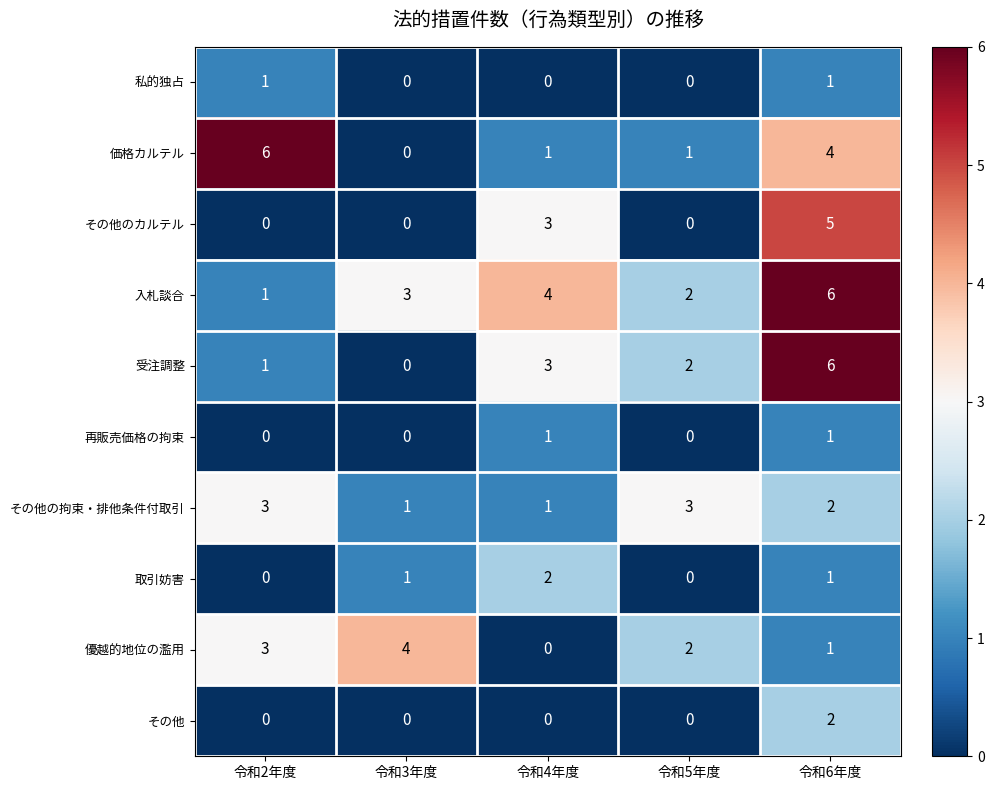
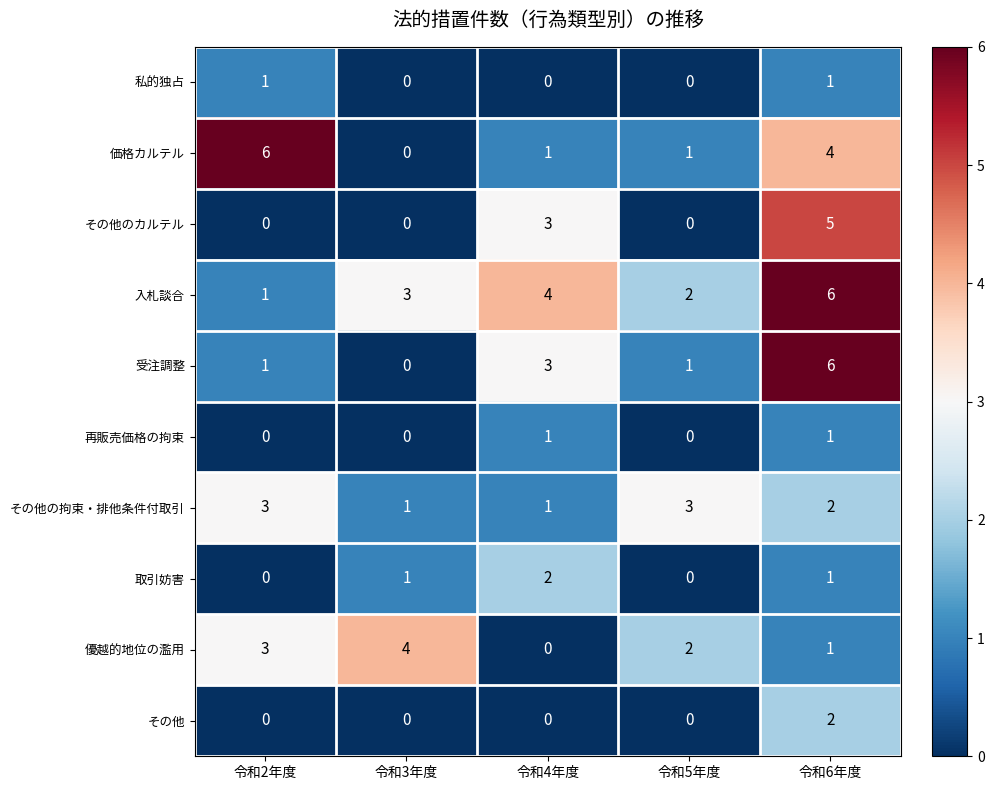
  {
    "私的独占": {
      "令和2年度": 1,
      "令和3年度": 0,
      "令和4年度": 0,
      "令和5年度": 0,
      "令和6年度": 1
    },
    "価格カルテル": {
      "令和2年度": 6,
      "令和3年度": 0,
      "令和4年度": 1,
      "令和5年度": 1,
      "令和6年度": 4
    },
    "その他のカルテル": {
      "令和2年度": 0,
      "令和3年度": 0,
      "令和4年度": 3,
      "令和5年度": 0,
      "令和6年度": 5
    },
    "入札談合": {
      "令和2年度": 1,
      "令和3年度": 3,
      "令和4年度": 4,
      "令和5年度": 2,
      "令和6年度": 6
    },
    "受注調整": {
      "令和2年度": 1,
      "令和3年度": 0,
      "令和4年度": 3,
-     "令和5年度": 2,
+     "令和5年度": 1,
      "令和6年度": 6
    },
    "再販売価格の拘束": {
      "令和2年度": 0,
      "令和3年度": 0,
      "令和4年度": 1,
      "令和5年度": 0,
      "令和6年度": 1
    },
    "その他の拘束・排他条件付取引": {
      "令和2年度": 3,
      "令和3年度": 1,
      "令和4年度": 1,
      "令和5年度": 3,
      "令和6年度": 2
    },
    "取引妨害": {
      "令和2年度": 0,
      "令和3年度": 1,
      "令和4年度": 2,
      "令和5年度": 0,
      "令和6年度": 1
    },
    "優越的地位の濫用": {
      "令和2年度": 3,
      "令和3年度": 4,
      "令和4年度": 0,
      "令和5年度": 2,
      "令和6年度": 1
    },
    "その他": {
      "令和2年度": 0,
      "令和3年度": 0,
      "令和4年度": 0,
      "令和5年度": 0,
      "令和6年度": 2
    }
  }
